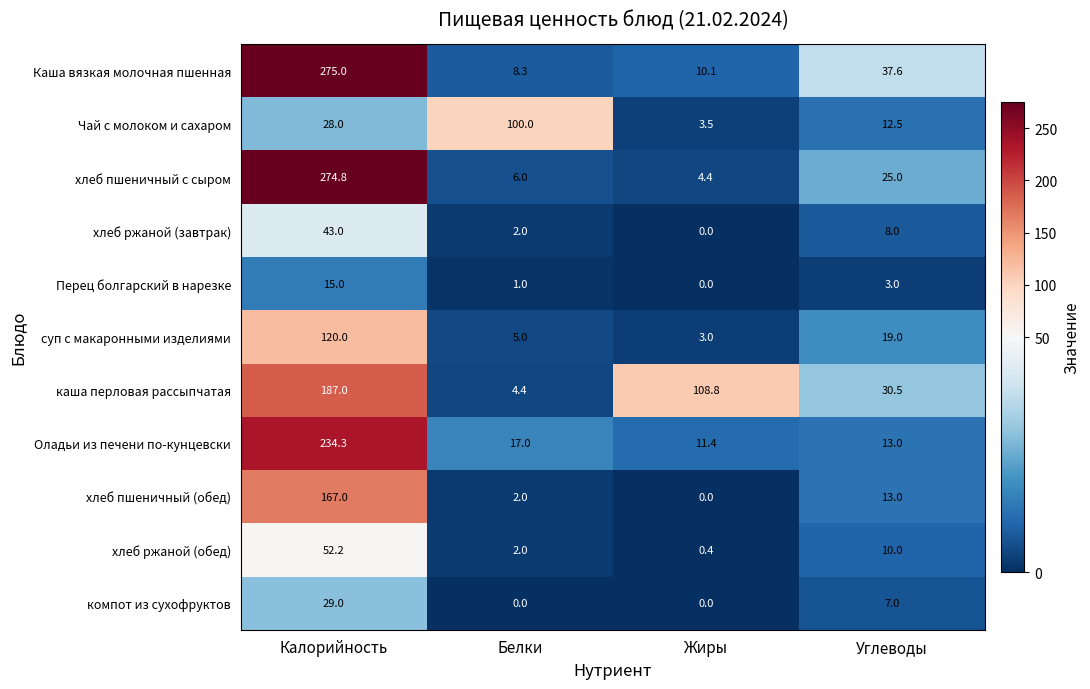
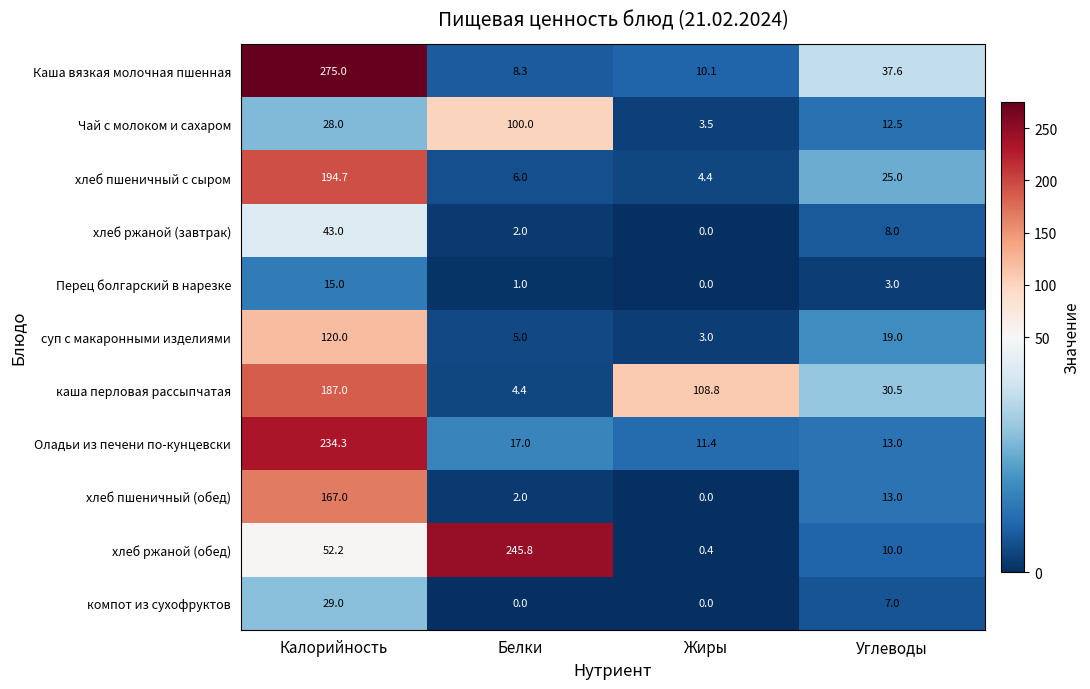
  {
    "Каша вязкая молочная пшенная": {
      "Калорийность": 275.0,
      "Белки": 8.3,
      "Жиры": 10.1,
      "Углеводы": 37.6
    },
    "Чай с молоком и сахаром": {
      "Калорийность": 28.0,
      "Белки": 100.0,
      "Жиры": 3.5,
      "Углеводы": 12.5
    },
    "хлеб пшеничный с сыром": {
-     "Калорийность": 274.8,
+     "Калорийность": 194.7,
      "Белки": 6.0,
      "Жиры": 4.4,
      "Углеводы": 25.0
    },
    "хлеб ржаной (завтрак)": {
      "Калорийность": 43.0,
      "Белки": 2.0,
      "Жиры": 0.0,
      "Углеводы": 8.0
    },
    "Перец болгарский в нарезке": {
      "Калорийность": 15.0,
      "Белки": 1.0,
      "Жиры": 0.0,
      "Углеводы": 3.0
    },
    "суп с макаронными изделиями": {
      "Калорийность": 120.0,
      "Белки": 5.0,
      "Жиры": 3.0,
      "Углеводы": 19.0
    },
    "каша перловая рассыпчатая": {
      "Калорийность": 187.0,
      "Белки": 4.4,
      "Жиры": 108.8,
      "Углеводы": 30.5
    },
    "Оладьи из печени по-кунцевски": {
      "Калорийность": 234.3,
      "Белки": 17.0,
      "Жиры": 11.4,
      "Углеводы": 13.0
    },
    "хлеб пшеничный (обед)": {
      "Калорийность": 167.0,
      "Белки": 2.0,
      "Жиры": 0.0,
      "Углеводы": 13.0
    },
    "хлеб ржаной (обед)": {
      "Калорийность": 52.2,
-     "Белки": 2.0,
+     "Белки": 245.8,
      "Жиры": 0.4,
      "Углеводы": 10.0
    },
    "компот из сухофруктов": {
      "Калорийность": 29.0,
      "Белки": 0.0,
      "Жиры": 0.0,
      "Углеводы": 7.0
    }
  }
